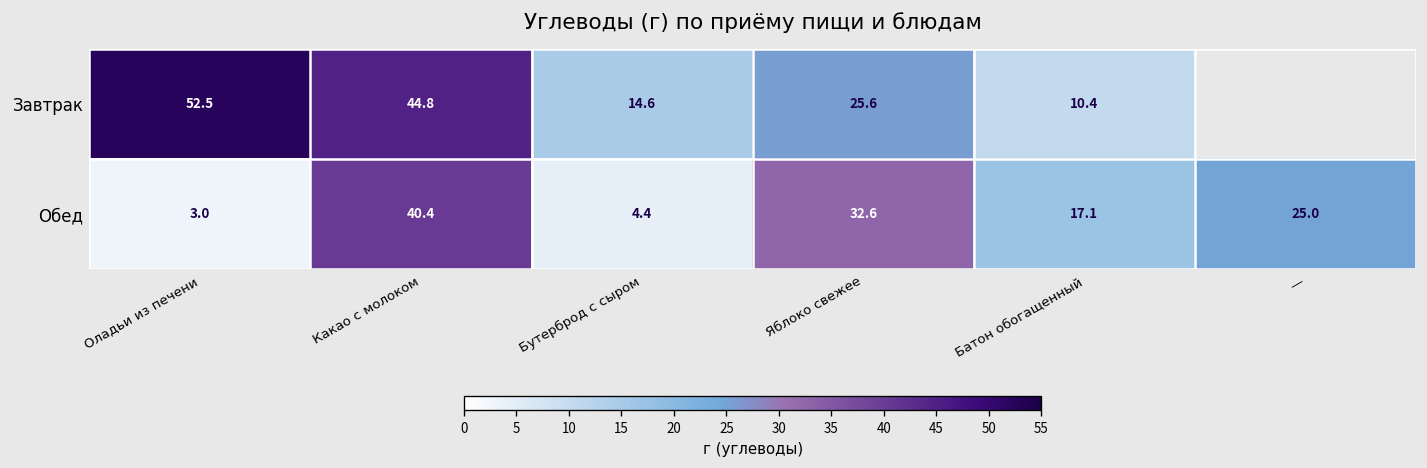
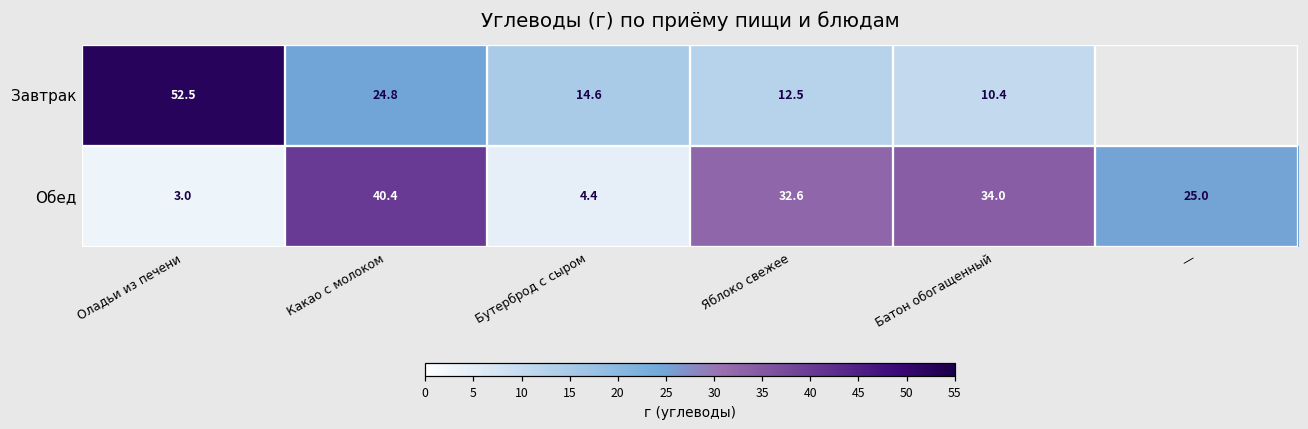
  {
    "Завтрак": {
      "Оладьи из печени": 52.5,
-     "Какао с молоком": 44.8,
+     "Какао с молоком": 24.8,
      "Бутерброд с сыром": 14.6,
-     "Яблоко свежее": 25.6,
+     "Яблоко свежее": 12.5,
      "Батон обогащенный": 10.4
    },
    "Обед": {
      "Оладьи из печени": 3.0,
      "Какао с молоком": 40.4,
      "Бутерброд с сыром": 4.4,
      "Яблоко свежее": 32.6,
-     "Батон обогащенный": 17.1,
+     "Батон обогащенный": 34.0,
      "—": 25.0
    }
  }
